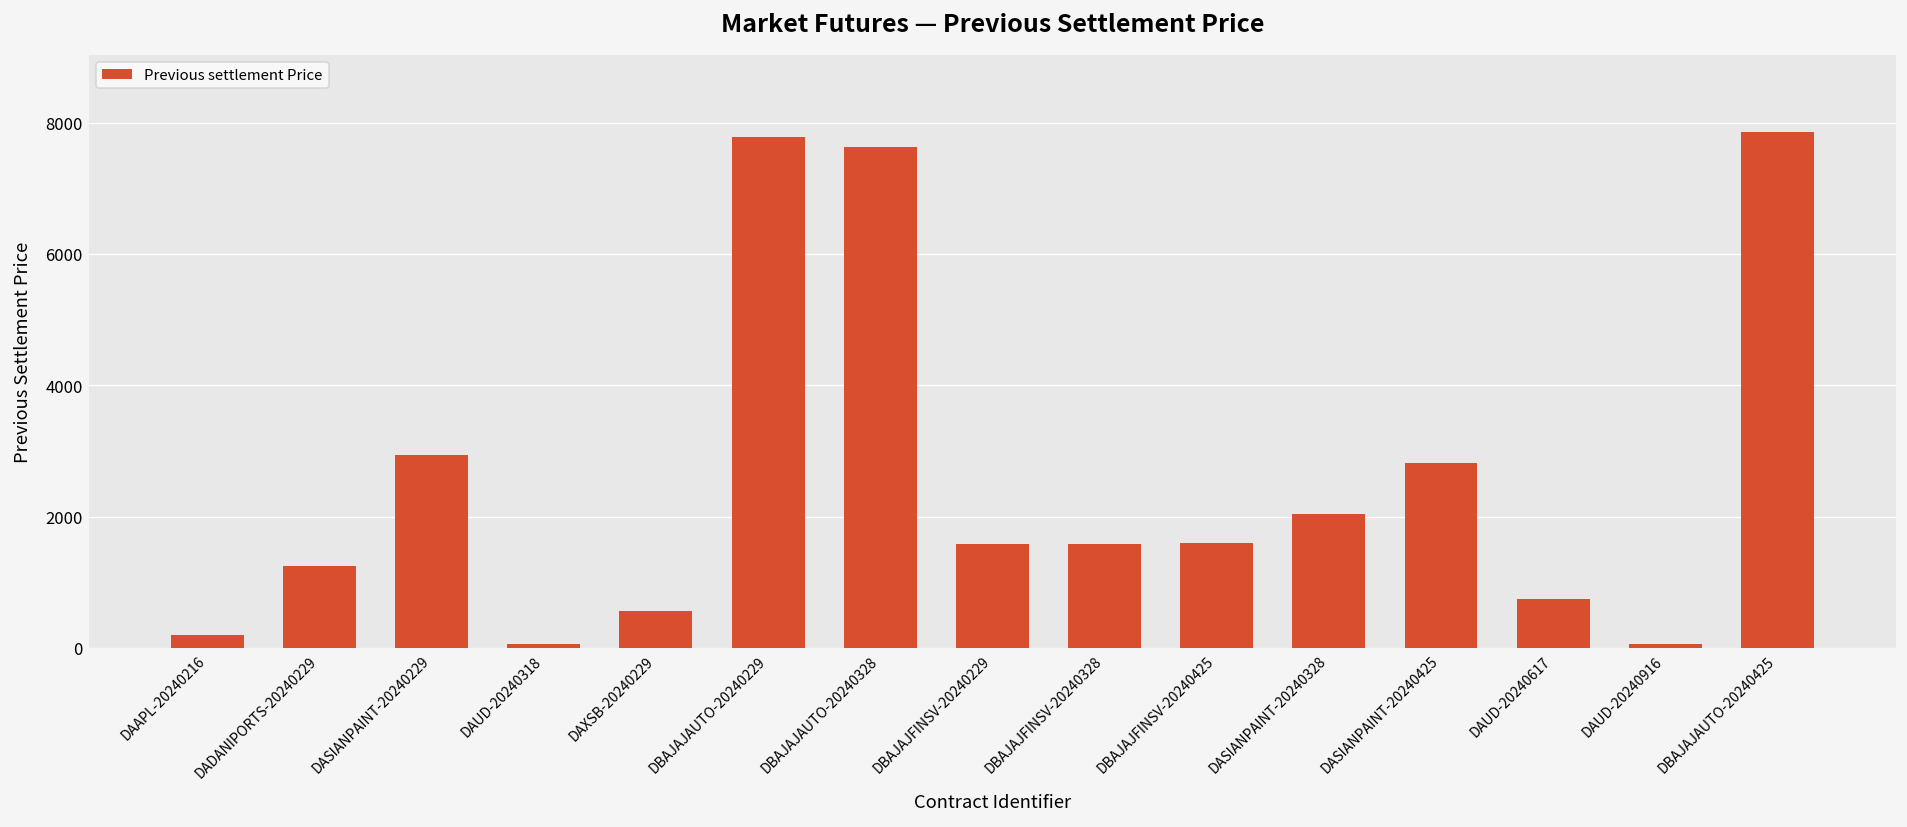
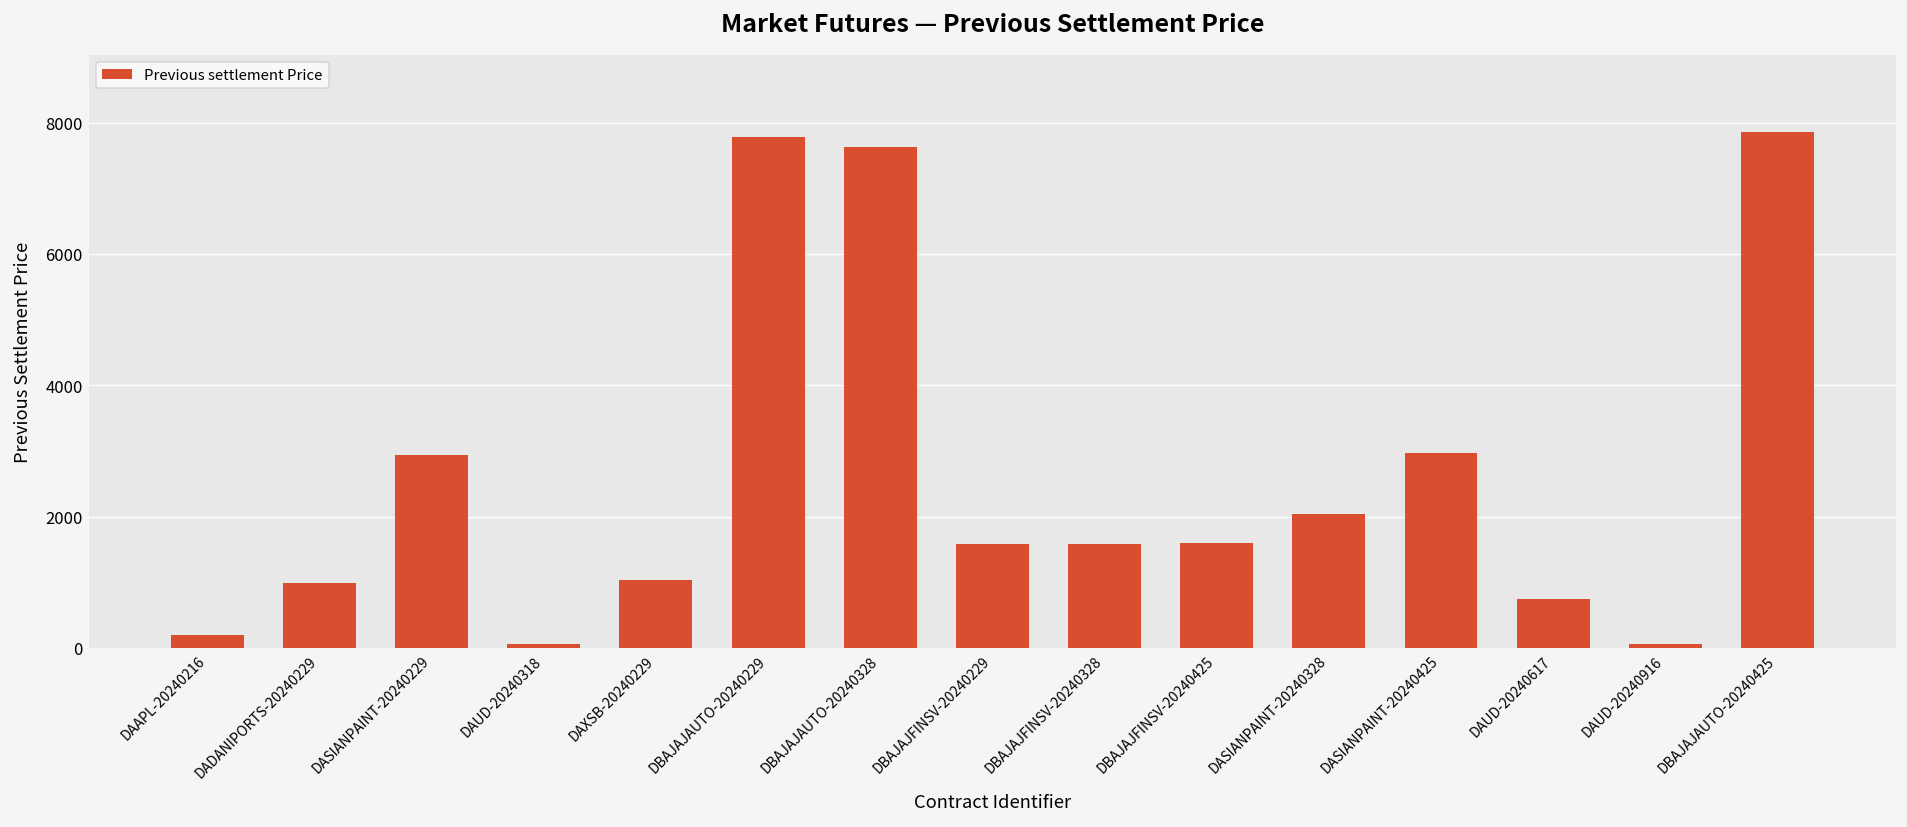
  {
    "DAAPL-20240216": 200,
-   "DADANIPORTS-20240229": 1200,
+   "DADANIPORTS-20240229": 1000,
    "DASIANPAINT-20240229": 2900,
    "DAUD-20240318": 100,
-   "DAXSB-20240229": 600,
+   "DAXSB-20240229": 1000,
    "DBAJAJAUTO-20240229": 7800,
    "DBAJAJAUTO-20240328": 7600,
    "DBAJAJFINSV-20240229": 1600,
    "DBAJAJFINSV-20240328": 1600,
    "DBAJAJFINSV-20240425": 1600,
    "DASIANPAINT-20240328": 2000,
-   "DASIANPAINT-20240425": 2800,
+   "DASIANPAINT-20240425": 3000,
    "DAUD-20240617": 700,
    "DAUD-20240916": 100,
    "DBAJAJAUTO-20240425": 7900
  }
